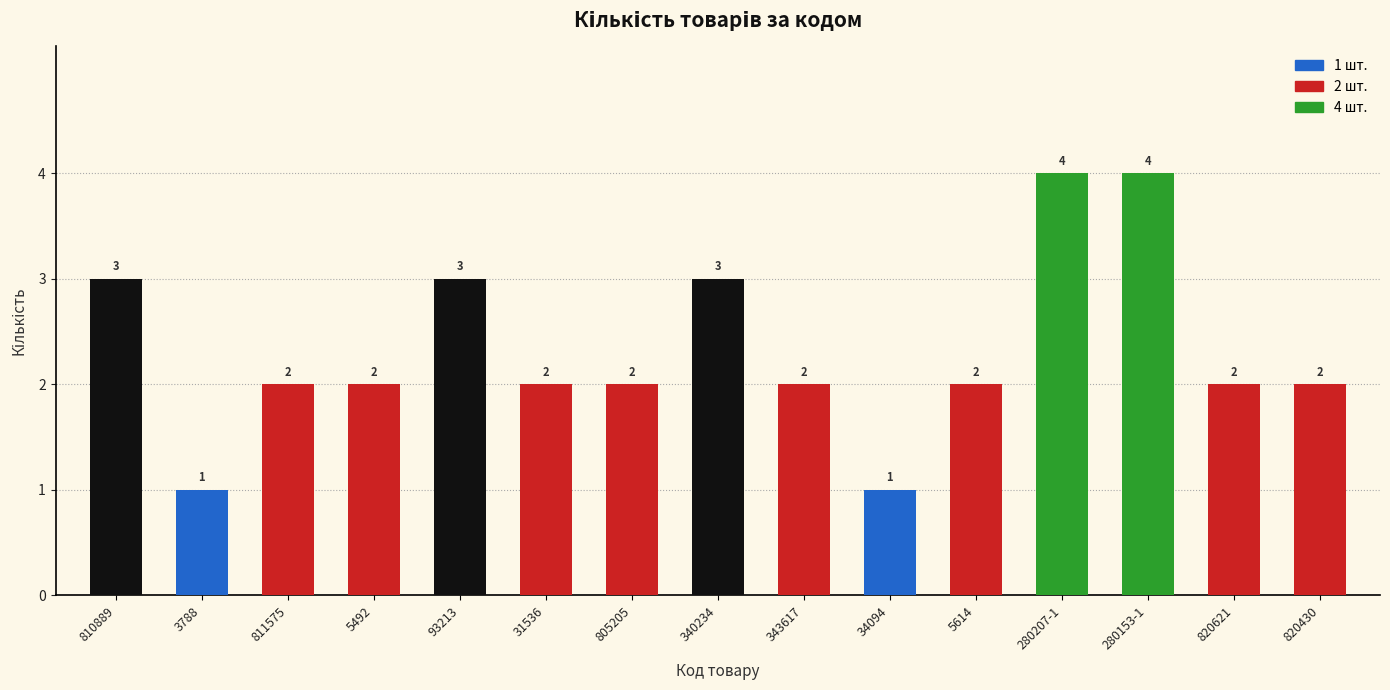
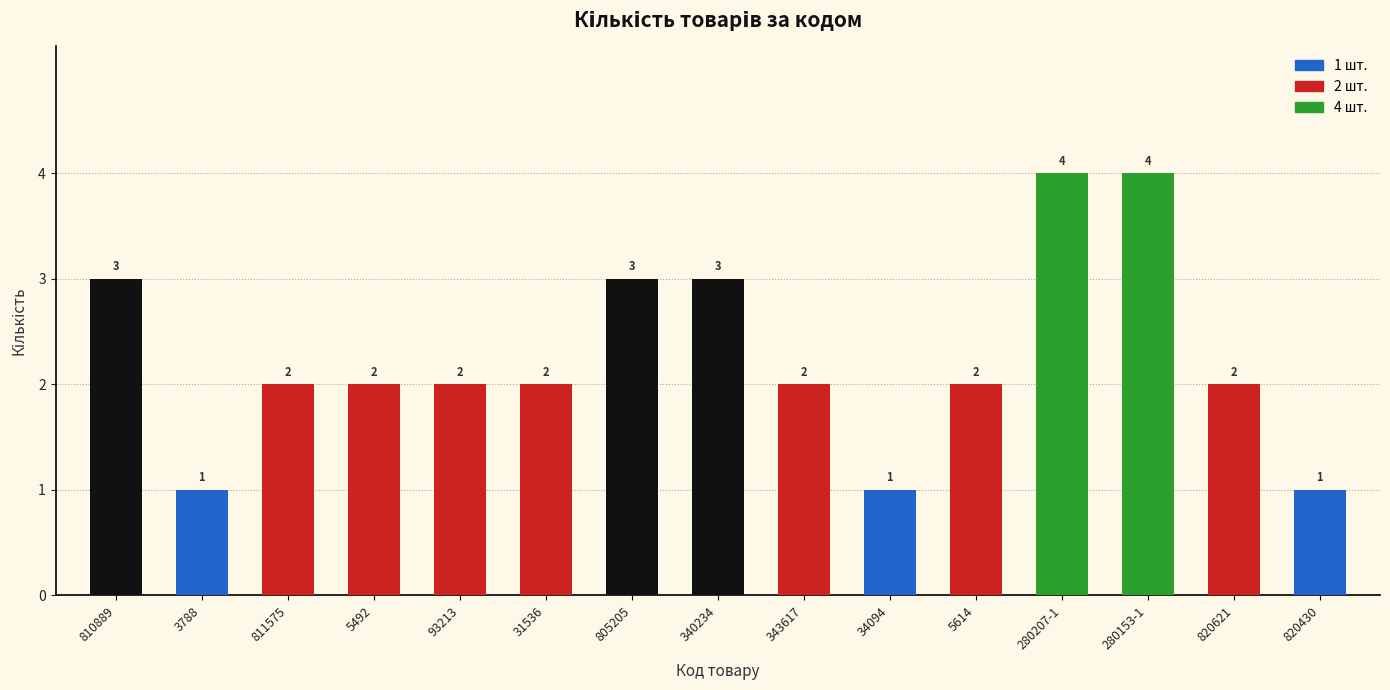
  {
    "810889": 3,
    "3788": 1,
    "811575": 2,
    "5492": 2,
-   "93213": 3,
+   "93213": 2,
    "31536": 2,
-   "805205": 2,
+   "805205": 3,
    "340234": 3,
    "343617": 2,
    "34094": 1,
    "5614": 2,
    "280207-1": 4,
    "280153-1": 4,
    "820621": 2,
-   "820430": 2
+   "820430": 1
  }
